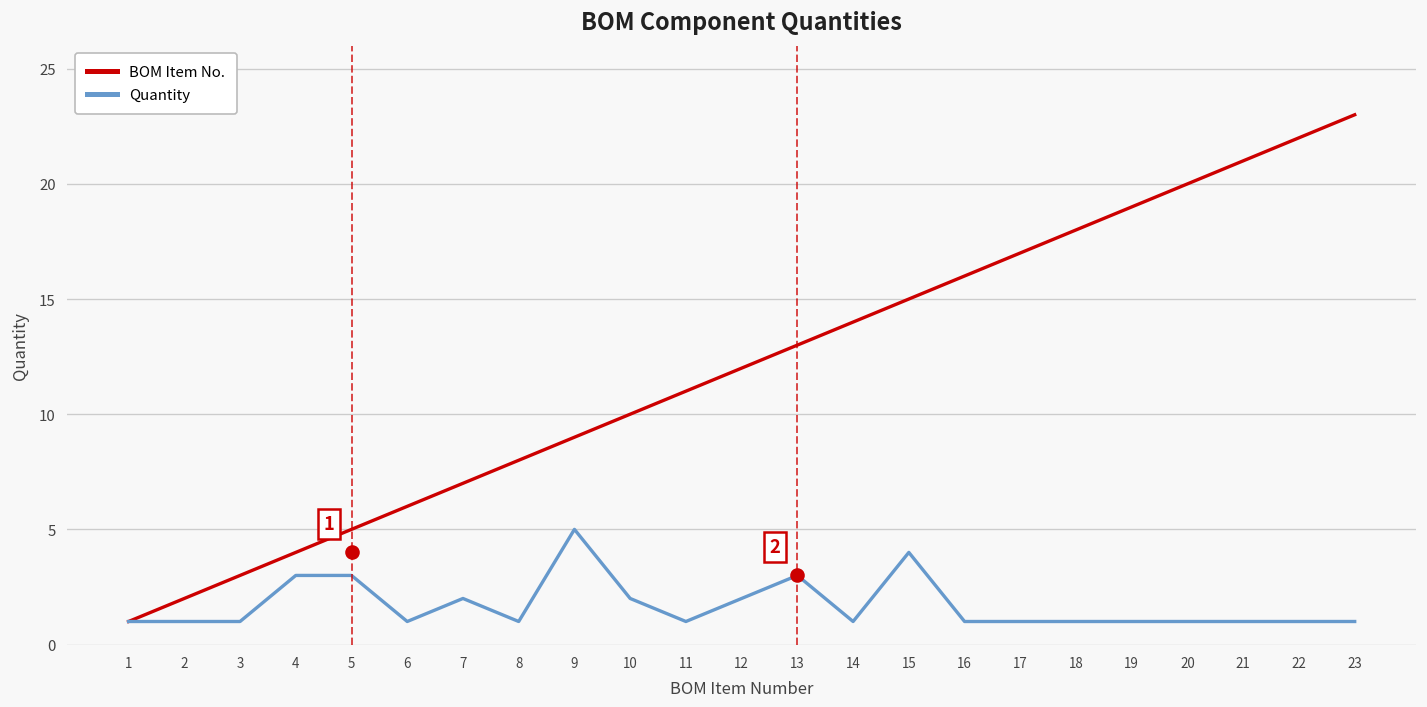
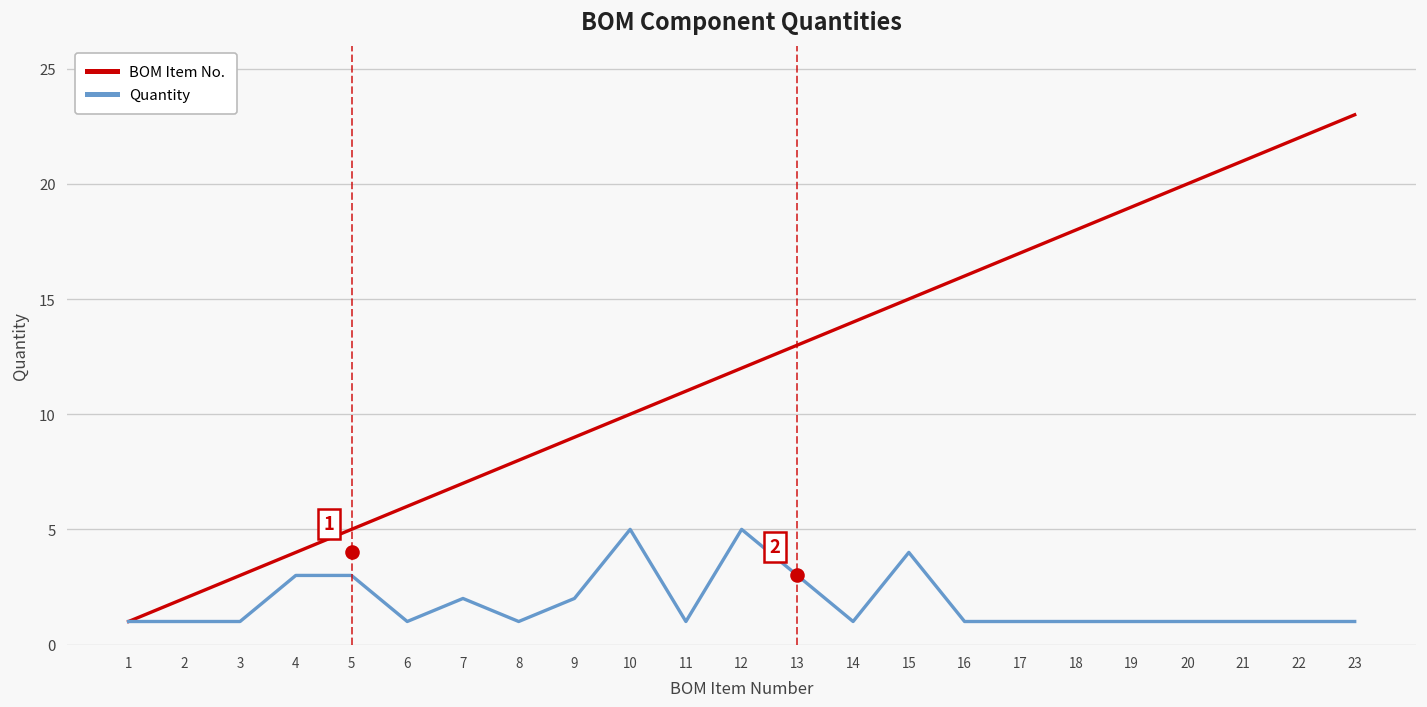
  {
    "Quantity": {
      "2": 1,
      "3": 1,
      "4": 3,
      "5": 3,
      "6": 1,
      "7": 2,
      "8": 1,
-     "9": 5,
-     "10": 2,
+     "9": 2,
+     "10": 5,
      "11": 1,
-     "12": 2,
+     "12": 5,
      "14": 1,
      "15": 4,
      "16": 1,
      "17": 1,
      "18": 1,
      "19": 1,
      "20": 1,
      "21": 1,
      "22": 1,
      "23": 1
    }
  }
